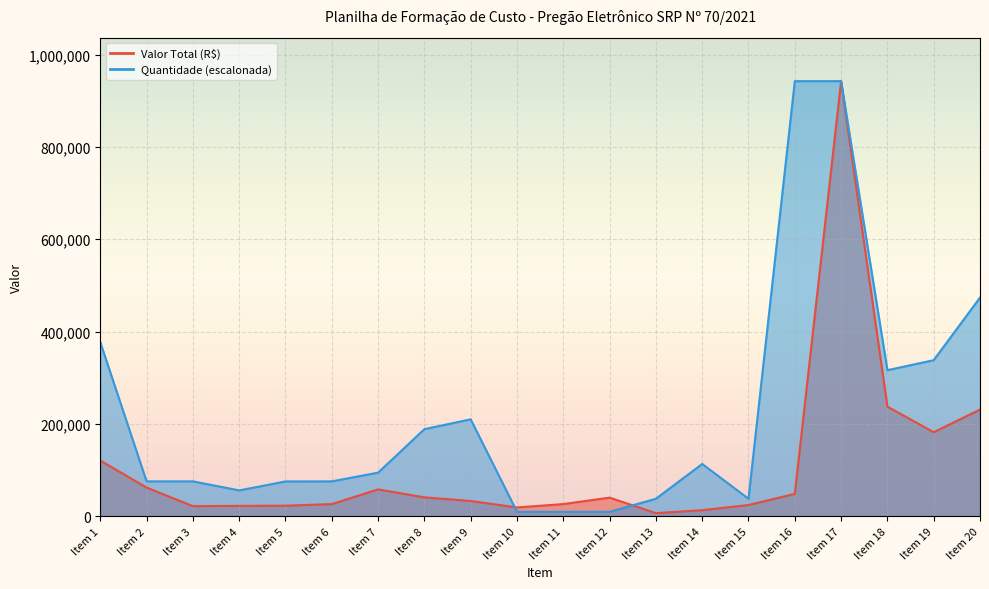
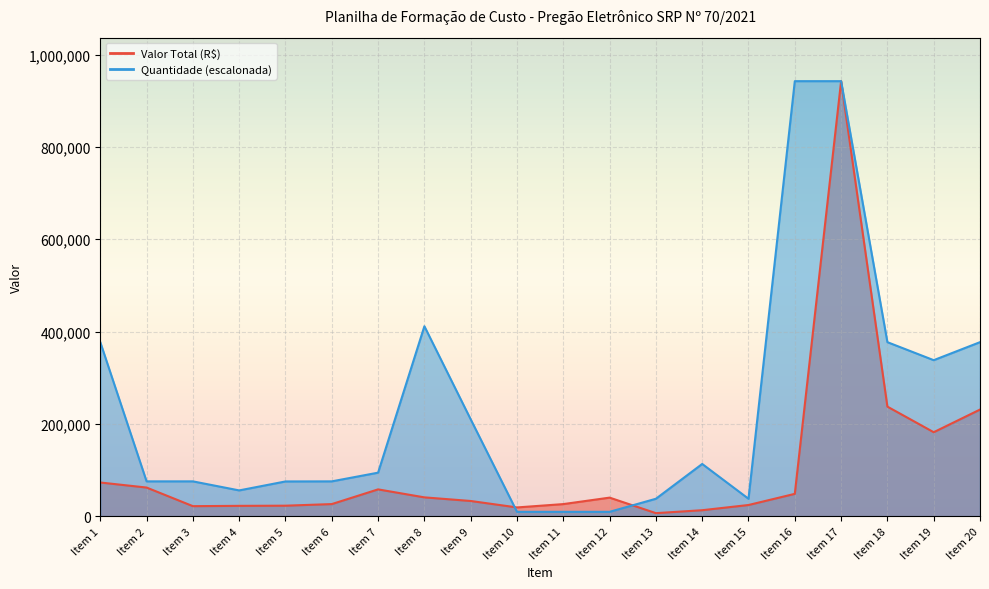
  {
    "Valor Total (R$)": {
-     "Item 1": "120,000",
+     "Item 1": "70,000",
      "Item 2": "60,000",
      "Item 3": "20,000",
      "Item 4": "20,000",
      "Item 5": "20,000",
      "Item 6": "30,000",
      "Item 7": "60,000",
      "Item 8": "40,000",
      "Item 9": "30,000",
      "Item 10": "20,000",
      "Item 11": "30,000",
      "Item 12": "40,000",
      "Item 13": "10,000",
      "Item 14": "10,000",
      "Item 15": "20,000",
      "Item 16": "50,000",
      "Item 18": "240,000",
      "Item 19": "180,000",
      "Item 20": "230,000"
    },
    "Quantidade (escalonada)": {
      "Item 1": "380,000",
      "Item 2": "80,000",
      "Item 3": "80,000",
      "Item 4": "60,000",
      "Item 5": "80,000",
      "Item 6": "80,000",
      "Item 7": "90,000",
-     "Item 8": "190,000",
+     "Item 8": "410,000",
      "Item 9": "210,000",
      "Item 10": "10,000",
      "Item 11": "10,000",
      "Item 12": "10,000",
      "Item 13": "40,000",
      "Item 14": "110,000",
      "Item 15": "40,000",
      "Item 16": "940,000",
-     "Item 18": "320,000",
+     "Item 18": "380,000",
      "Item 19": "340,000",
-     "Item 20": "470,000"
+     "Item 20": "380,000"
    }
  }
